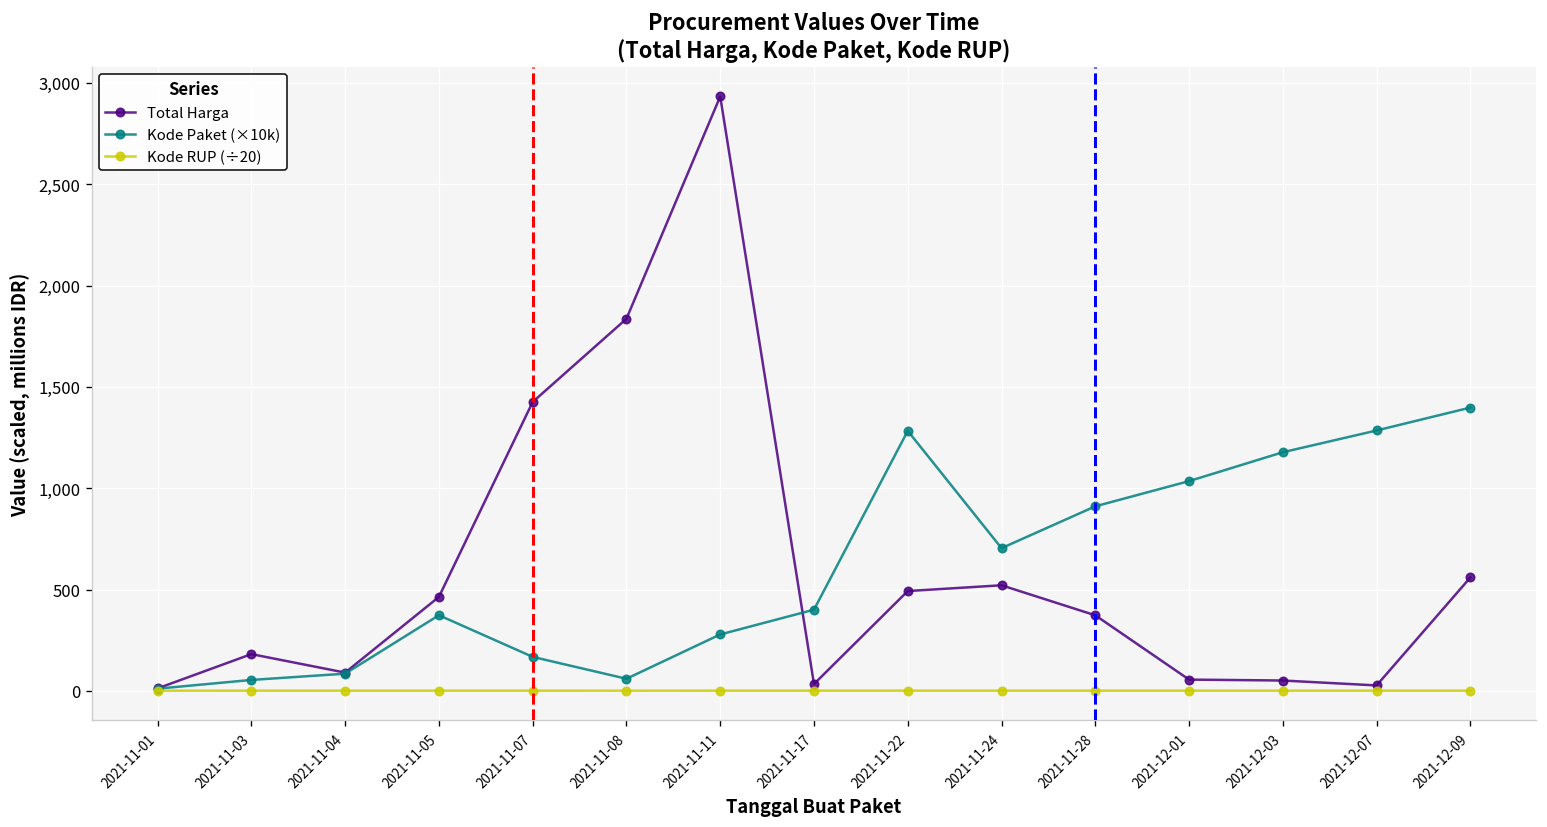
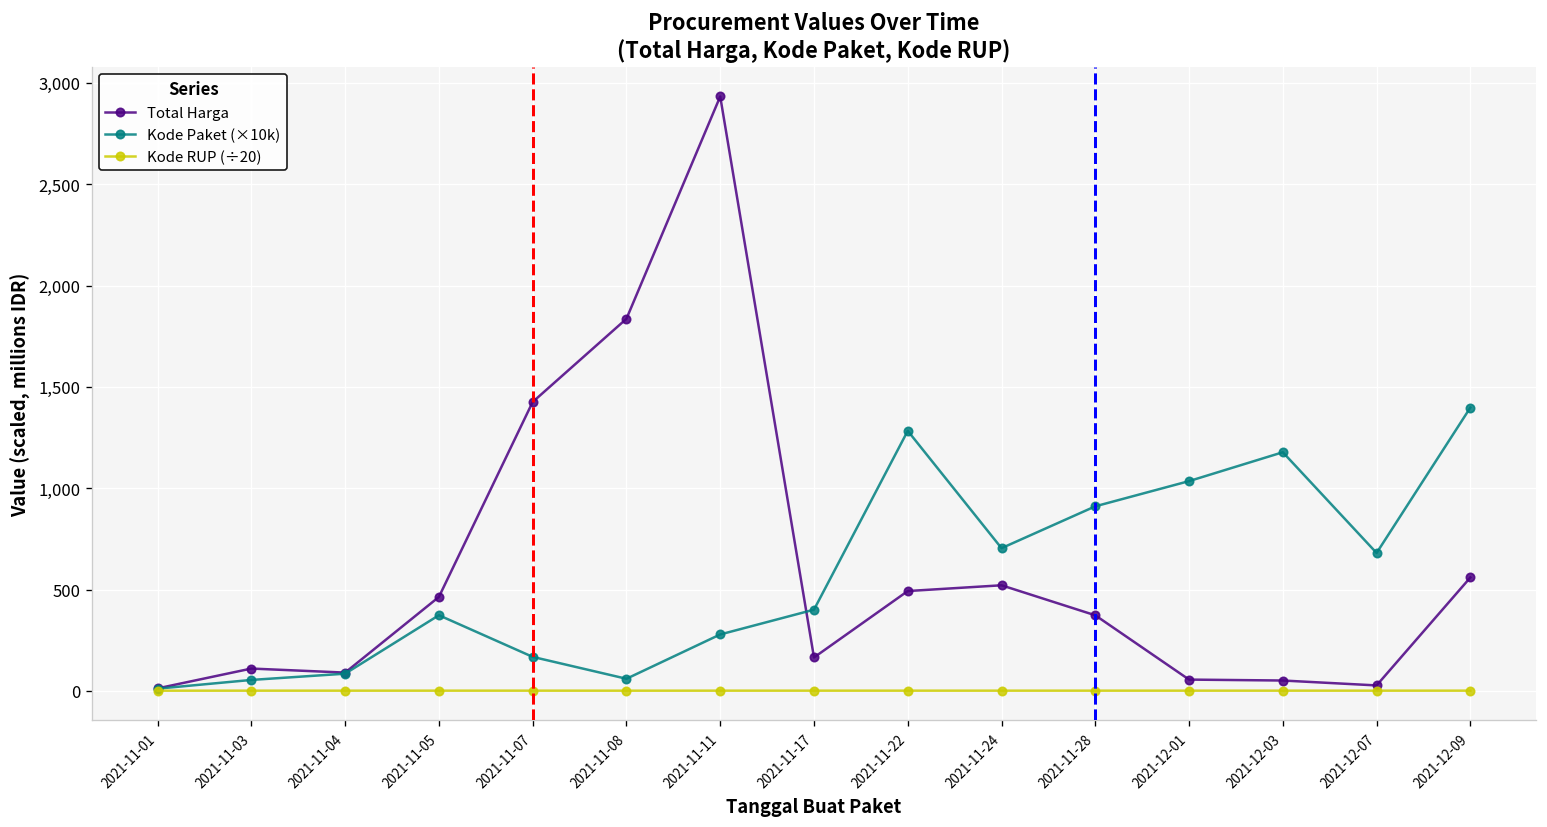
  {
    "Total Harga": {
-     "2021-11-03": "180",
+     "2021-11-03": "110",
      "2021-11-05": "460",
      "2021-11-07": "1,430",
      "2021-11-08": "1,840",
      "2021-11-11": "2,930",
-     "2021-11-17": "30",
+     "2021-11-17": "170",
      "2021-11-22": "490",
      "2021-11-24": "520",
      "2021-11-28": "370",
      "2021-12-01": "60",
      "2021-12-03": "50",
      "2021-12-07": "30",
      "2021-12-09": "560"
    },
    "Kode Paket (×10k)": {
      "2021-11-03": "50",
      "2021-11-05": "370",
      "2021-11-07": "170",
      "2021-11-08": "60",
      "2021-11-11": "280",
      "2021-11-17": "400",
      "2021-11-22": "1,280",
      "2021-11-24": "700",
      "2021-11-28": "910",
      "2021-12-01": "1,040",
      "2021-12-03": "1,180",
-     "2021-12-07": "1,290",
+     "2021-12-07": "680",
      "2021-12-09": "1,400"
    },
    "Kode RUP (÷20)": {
      "2021-11-03": "0",
      "2021-11-04": "0",
      "2021-11-05": "0",
      "2021-11-07": "0",
      "2021-11-08": "0",
      "2021-11-11": "0",
      "2021-11-17": "0",
      "2021-11-22": "0",
      "2021-11-24": "0",
      "2021-11-28": "0",
      "2021-12-01": "0",
      "2021-12-03": "0",
      "2021-12-07": "0",
      "2021-12-09": "0"
    }
  }
